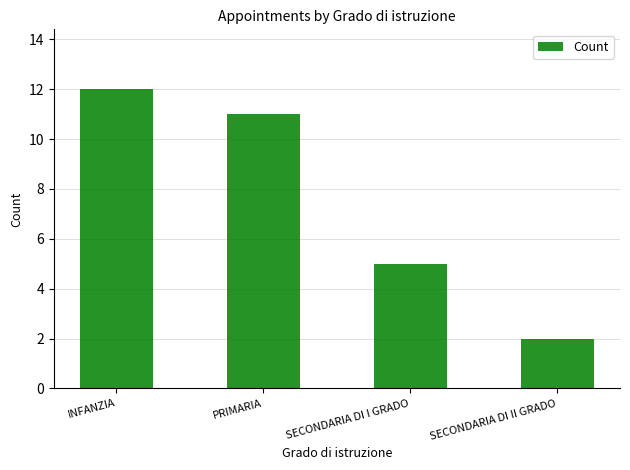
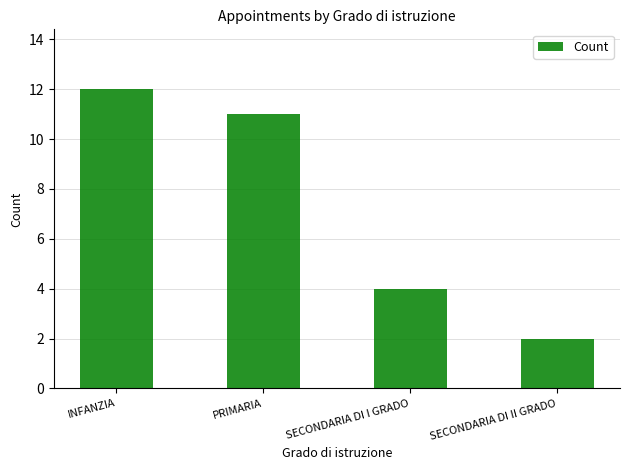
  {
    "INFANZIA": 12,
    "PRIMARIA": 11,
-   "SECONDARIA DI I GRADO": 5,
+   "SECONDARIA DI I GRADO": 4,
    "SECONDARIA DI II GRADO": 2
  }
